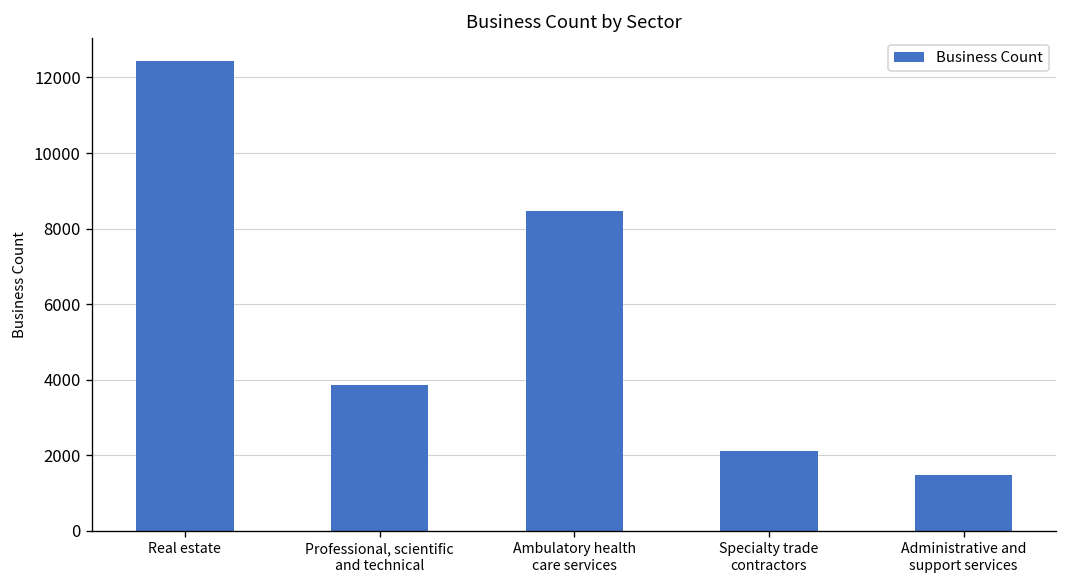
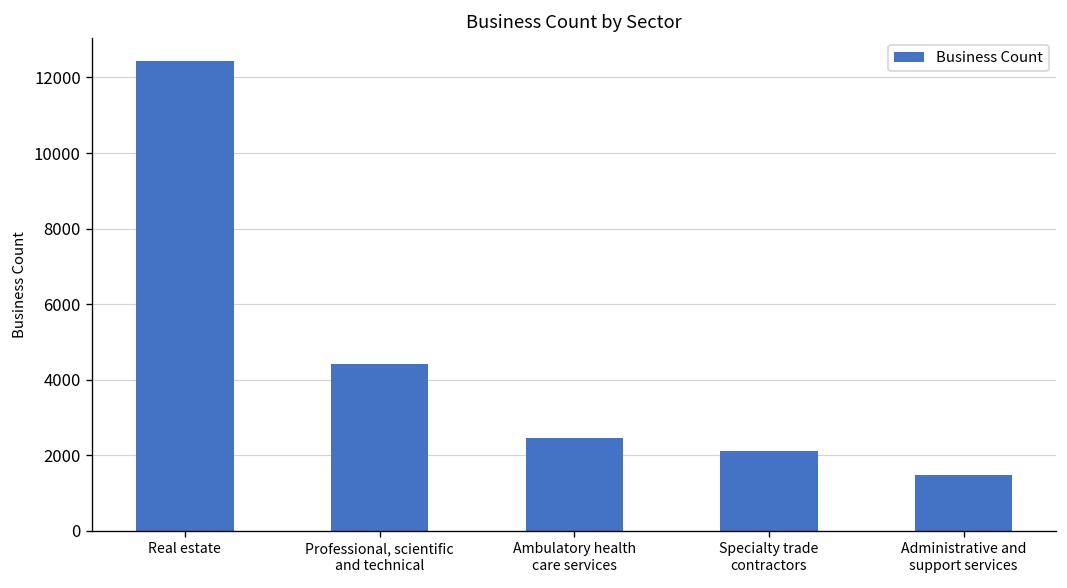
  {
    "Real estate": 12400,
-   "Professional, scientific and technical": 3800,
-   "Ambulatory health care services": 8500,
+   "Professional, scientific and technical": 4400,
+   "Ambulatory health care services": 2500,
    "Specialty trade contractors": 2100,
    "Administrative and support services": 1500
  }
